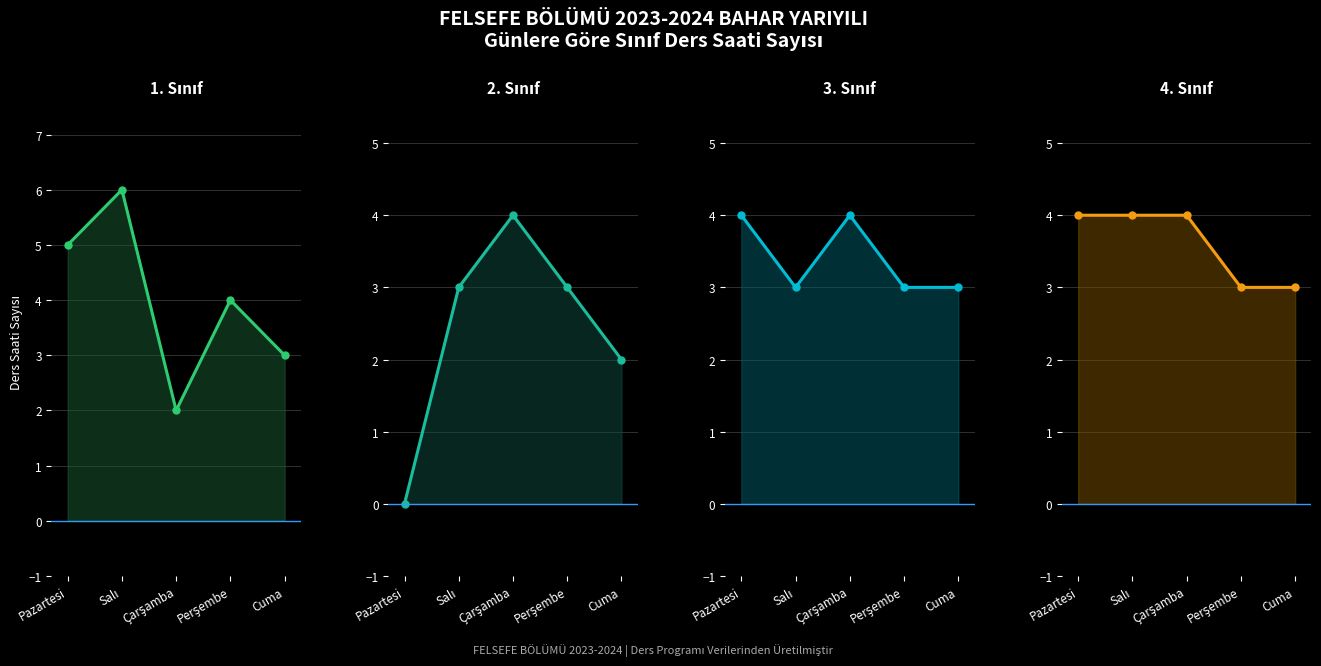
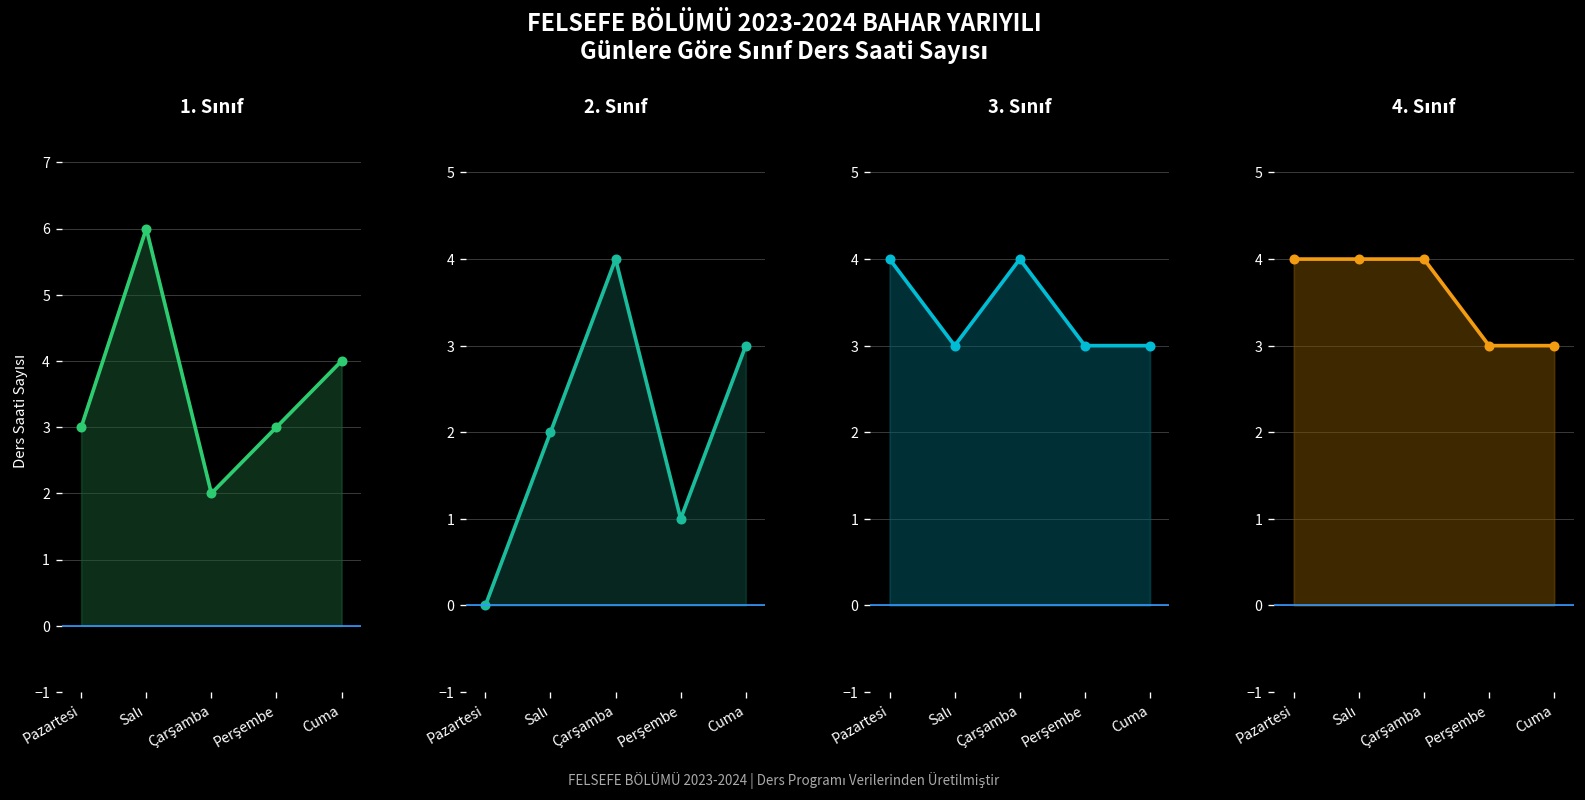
  {
    "1. Sınıf": {
-     "Pazartesi": 5,
+     "Pazartesi": 3,
      "Salı": 6,
      "Çarşamba": 2,
-     "Perşembe": 4,
-     "Cuma": 3
+     "Perşembe": 3,
+     "Cuma": 4
    },
    "2. Sınıf": {
      "Pazartesi": 0,
-     "Salı": 3,
+     "Salı": 2,
      "Çarşamba": 4,
-     "Perşembe": 3,
-     "Cuma": 2
+     "Perşembe": 1,
+     "Cuma": 3
    },
    "3. Sınıf": {
      "Pazartesi": 4.0,
      "Salı": 3.0,
      "Çarşamba": 4.0,
      "Perşembe": 3.0,
      "Cuma": 3.0
    },
    "4. Sınıf": {
      "Pazartesi": 4.0,
      "Salı": 4.0,
      "Çarşamba": 4.0,
      "Perşembe": 3.0,
      "Cuma": 3.0
    }
  }
